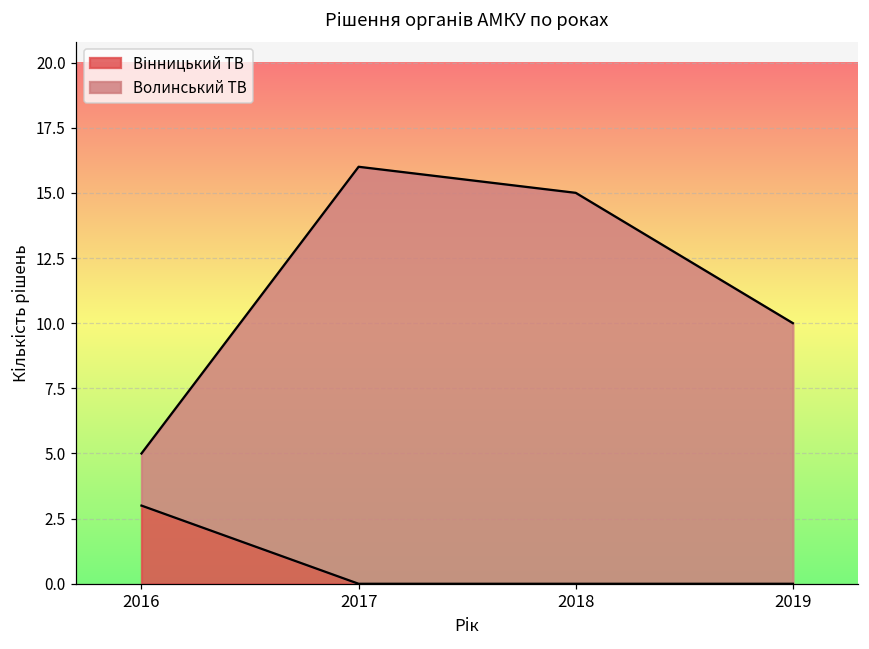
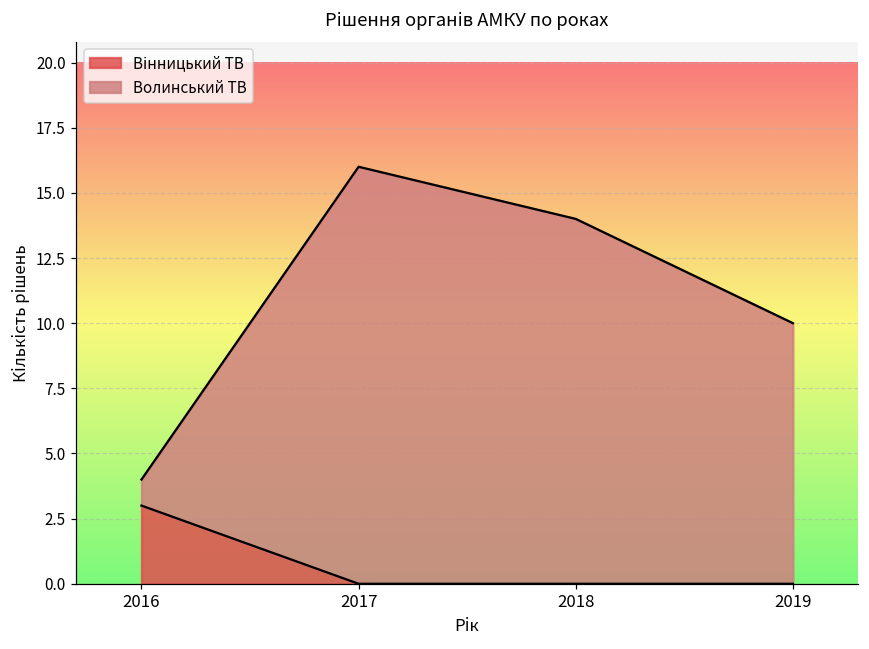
  {
    "Вінницький ТВ": {
      "2016": 3,
      "2017": 0,
      "2018": 0,
      "2019": 0
    },
    "Волинський ТВ": {
-     "2016": 2,
+     "2016": 1,
      "2017": 16,
-     "2018": 15,
+     "2018": 14,
      "2019": 10
    }
  }
